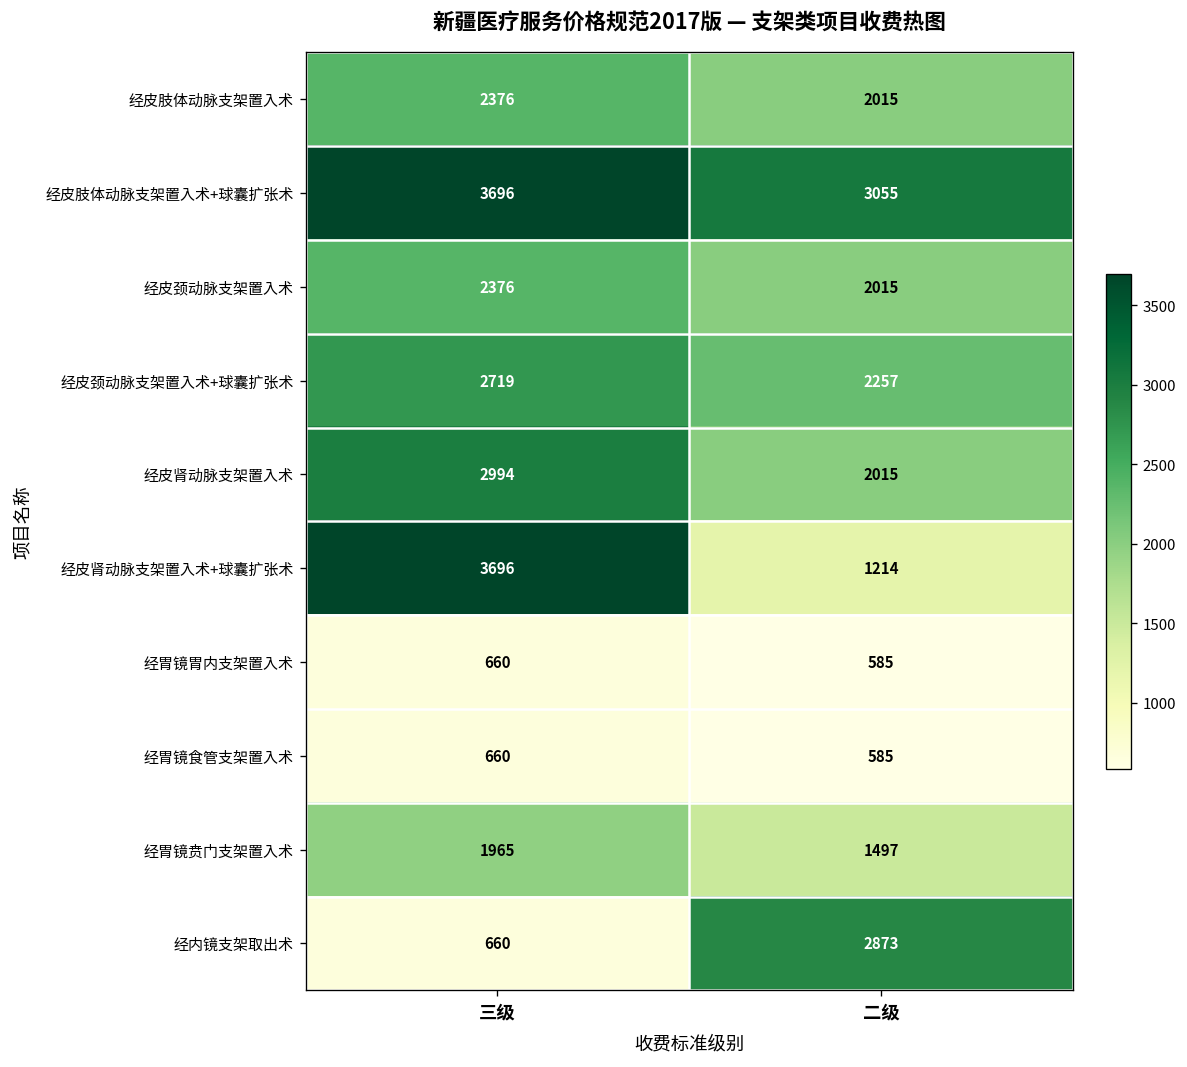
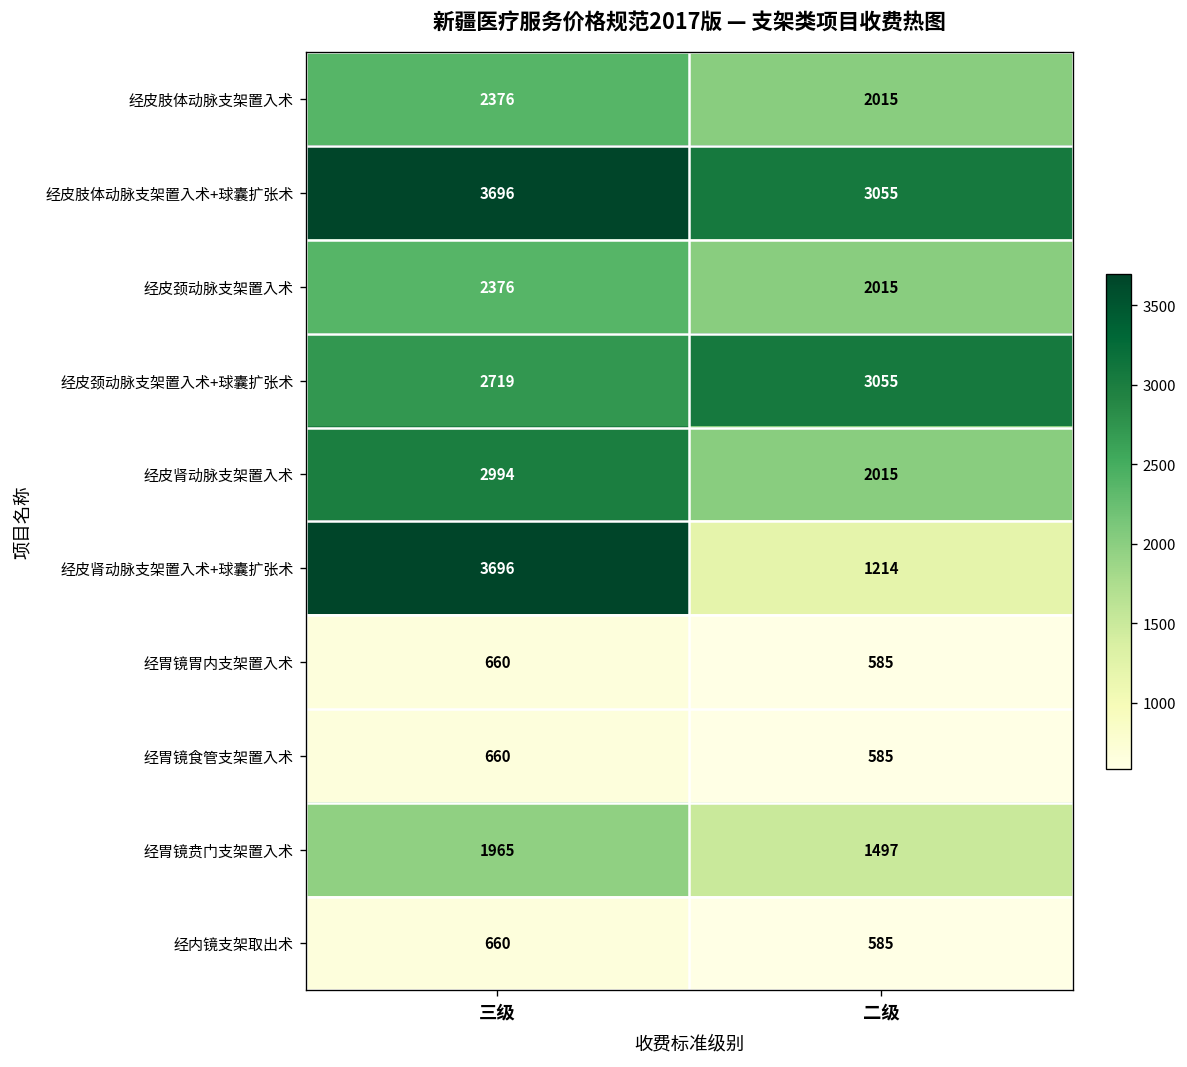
  {
    "经皮肢体动脉支架置入术": {
      "三级": 2376,
      "二级": 2015
    },
    "经皮肢体动脉支架置入术+球囊扩张术": {
      "三级": 3696,
      "二级": 3055
    },
    "经皮颈动脉支架置入术": {
      "三级": 2376,
      "二级": 2015
    },
    "经皮颈动脉支架置入术+球囊扩张术": {
      "三级": 2719,
-     "二级": 2257
+     "二级": 3055
    },
    "经皮肾动脉支架置入术": {
      "三级": 2994,
      "二级": 2015
    },
    "经皮肾动脉支架置入术+球囊扩张术": {
      "三级": 3696,
      "二级": 1214
    },
    "经胃镜胃内支架置入术": {
      "三级": 660,
      "二级": 585
    },
    "经胃镜食管支架置入术": {
      "三级": 660,
      "二级": 585
    },
    "经胃镜贲门支架置入术": {
      "三级": 1965,
      "二级": 1497
    },
    "经内镜支架取出术": {
      "三级": 660,
-     "二级": 2873
+     "二级": 585
    }
  }
